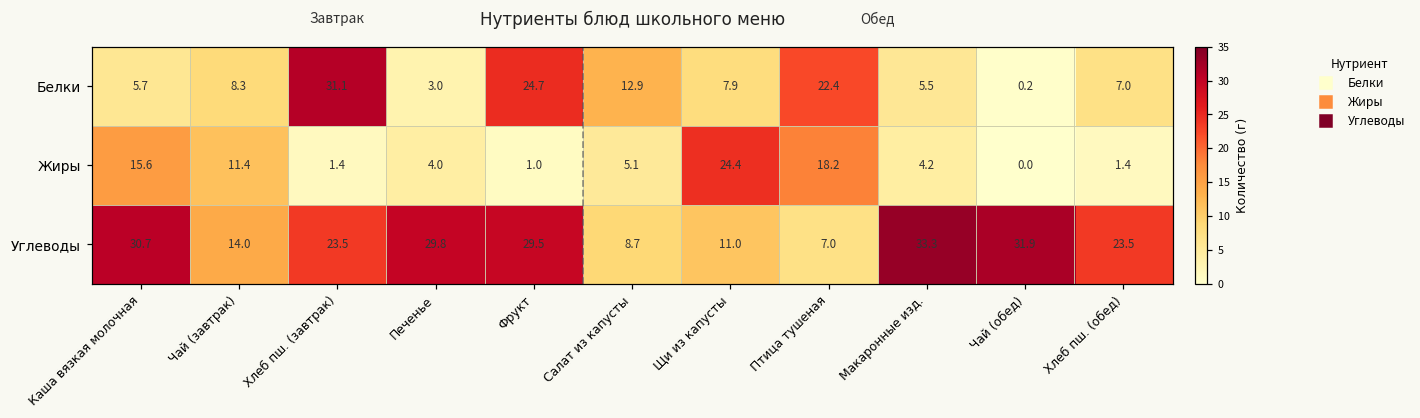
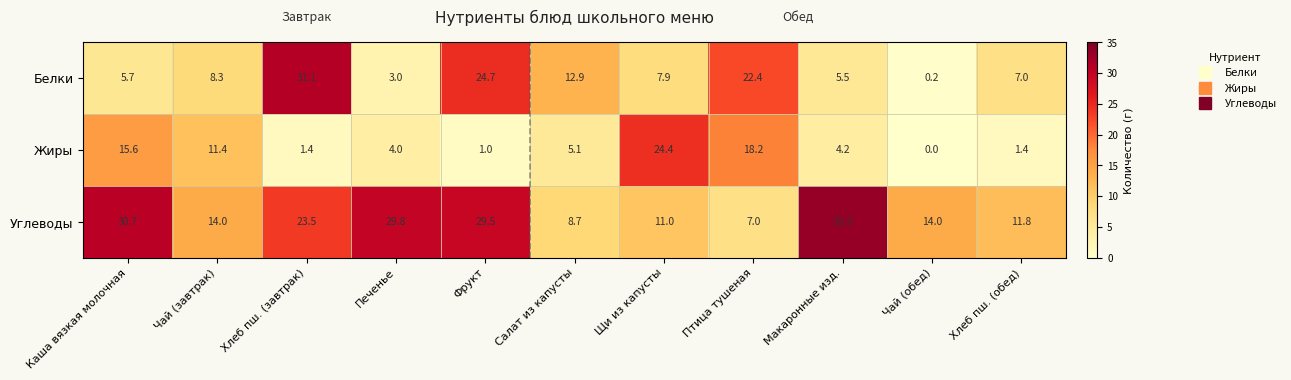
  {
    "Белки": {
      "Каша вязкая молочная": 5.7,
      "Чай (завтрак)": 8.3,
      "Хлеб пш. (завтрак)": 31.1,
      "Печенье": 3.0,
      "Фрукт": 24.7,
      "Салат из капусты": 12.9,
      "Щи из капусты": 7.9,
      "Птица тушеная": 22.4,
      "Макаронные изд.": 5.5,
      "Чай (обед)": 0.2,
      "Хлеб пш. (обед)": 7.0
    },
    "Жиры": {
      "Каша вязкая молочная": 15.6,
      "Чай (завтрак)": 11.4,
      "Хлеб пш. (завтрак)": 1.4,
      "Печенье": 4.0,
      "Фрукт": 1.0,
      "Салат из капусты": 5.1,
      "Щи из капусты": 24.4,
      "Птица тушеная": 18.2,
      "Макаронные изд.": 4.2,
      "Чай (обед)": 0.0,
      "Хлеб пш. (обед)": 1.4
    },
    "Углеводы": {
      "Каша вязкая молочная": 30.7,
      "Чай (завтрак)": 14.0,
      "Хлеб пш. (завтрак)": 23.5,
      "Печенье": 29.8,
      "Фрукт": 29.5,
      "Салат из капусты": 8.7,
      "Щи из капусты": 11.0,
      "Птица тушеная": 7.0,
      "Макаронные изд.": 33.3,
-     "Чай (обед)": 31.9,
-     "Хлеб пш. (обед)": 23.5
+     "Чай (обед)": 14.0,
+     "Хлеб пш. (обед)": 11.8
    }
  }
